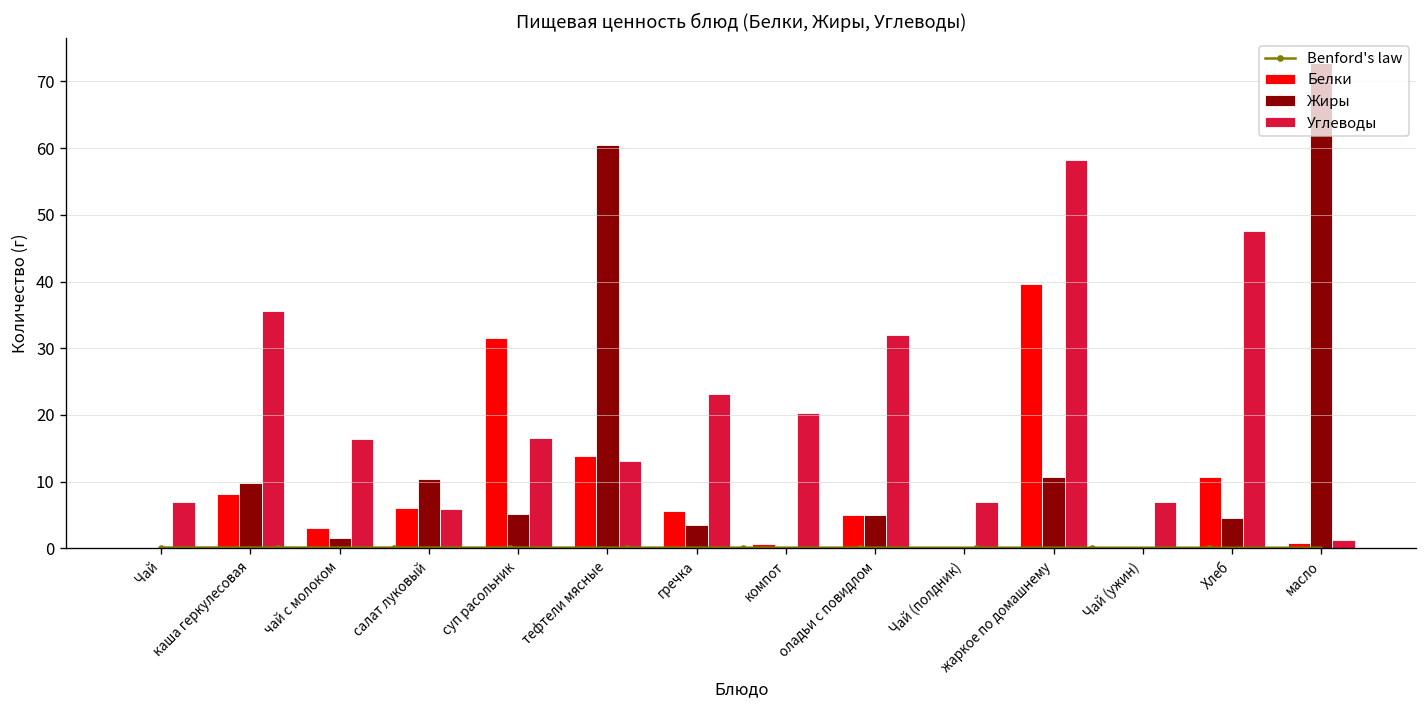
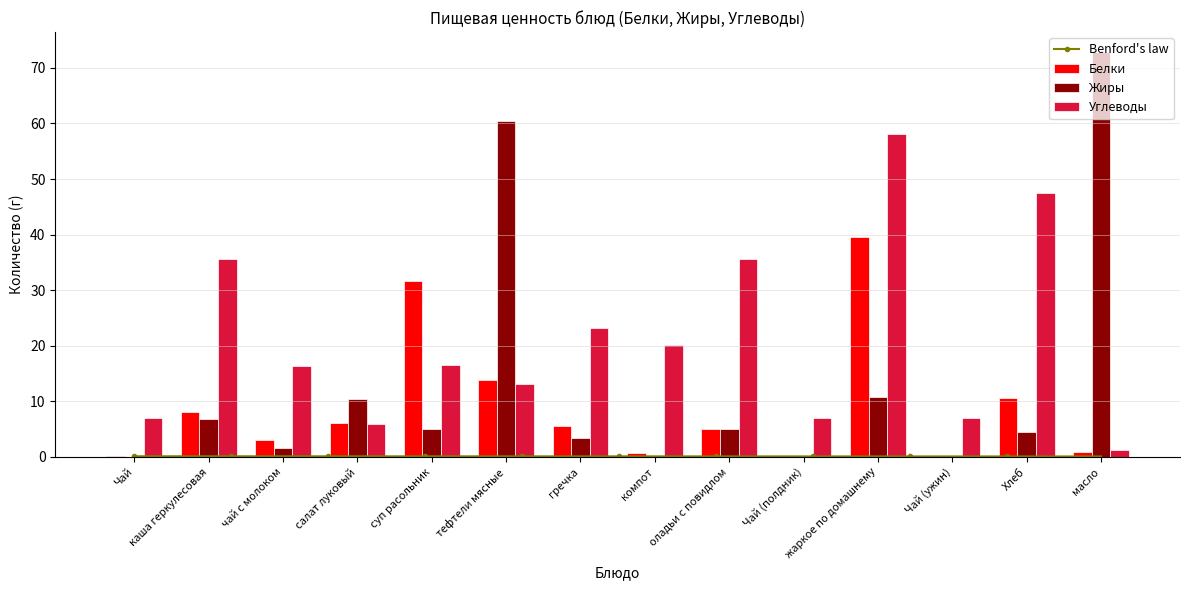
  {
    "Benford's law": {
      "Чай": 0,
      "каша геркулесовая": 0,
      "чай с молоком": 0,
      "салат луковый": 0,
      "суп расольник": 0,
      "тефтели мясные": 0,
      "гречка": 0,
      "компот": 0,
      "оладьи с повидлом": 0,
      "Чай (полдник)": 0,
      "жаркое по домашнему": 0,
      "Чай (ужин)": 0,
      "Хлеб": 0,
      "масло": 0
    },
    "Белки": {
      "каша геркулесовая": 8,
      "чай с молоком": 3,
      "салат луковый": 6,
      "суп расольник": 32,
      "тефтели мясные": 14,
      "гречка": 6,
      "компот": 1,
      "оладьи с повидлом": 5,
      "жаркое по домашнему": 40,
      "Хлеб": 11,
      "масло": 1
    },
    "Жиры": {
      "Чай": 0,
-     "каша геркулесовая": 10,
+     "каша геркулесовая": 7,
      "чай с молоком": 2,
      "салат луковый": 10,
      "суп расольник": 5,
      "тефтели мясные": 60,
      "гречка": 3,
      "компот": 0,
      "оладьи с повидлом": 5,
      "Чай (полдник)": 0,
      "жаркое по домашнему": 11,
      "Чай (ужин)": 0,
      "Хлеб": 5
    },
    "Углеводы": {
      "Чай": 7,
      "каша геркулесовая": 36,
      "чай с молоком": 16,
      "салат луковый": 6,
      "суп расольник": 17,
      "тефтели мясные": 13,
      "гречка": 23,
      "компот": 20,
-     "оладьи с повидлом": 32,
+     "оладьи с повидлом": 36,
      "Чай (полдник)": 7,
      "жаркое по домашнему": 58,
      "Чай (ужин)": 7,
      "Хлеб": 48,
      "масло": 1
    }
  }
